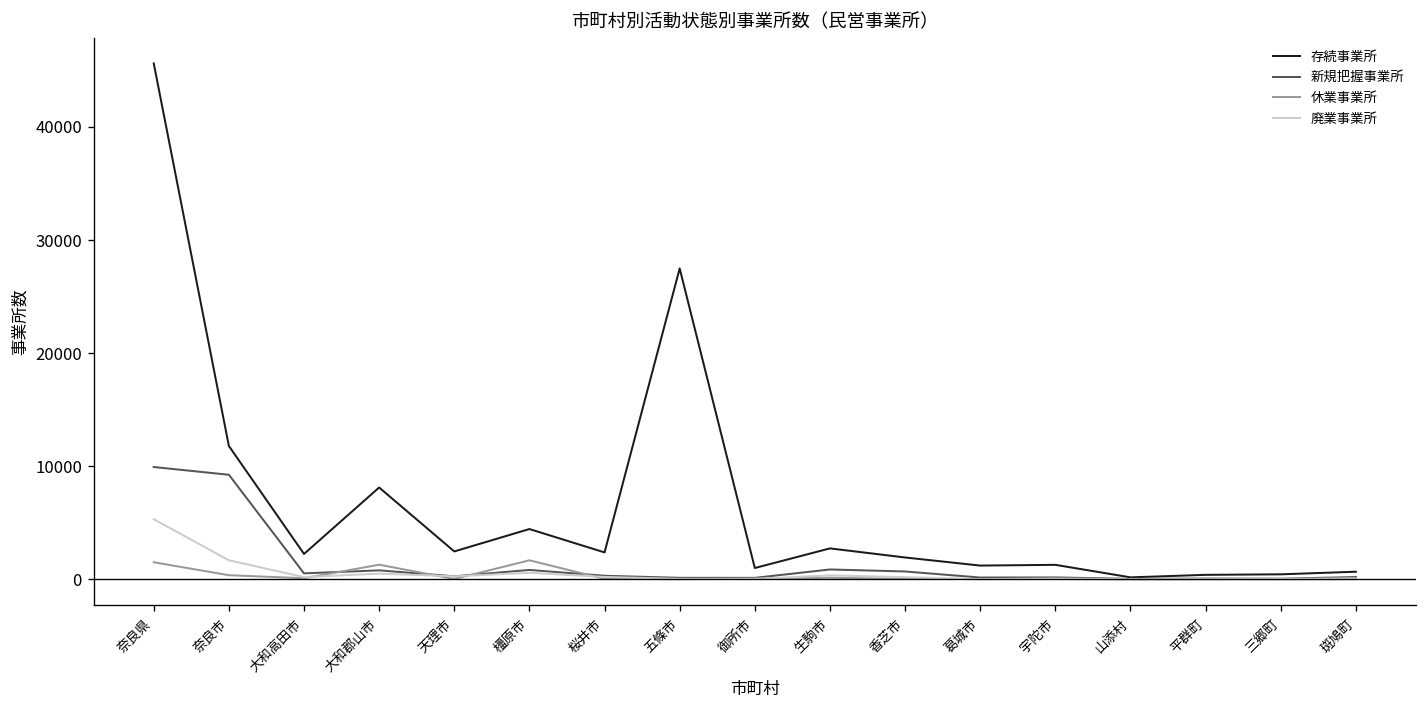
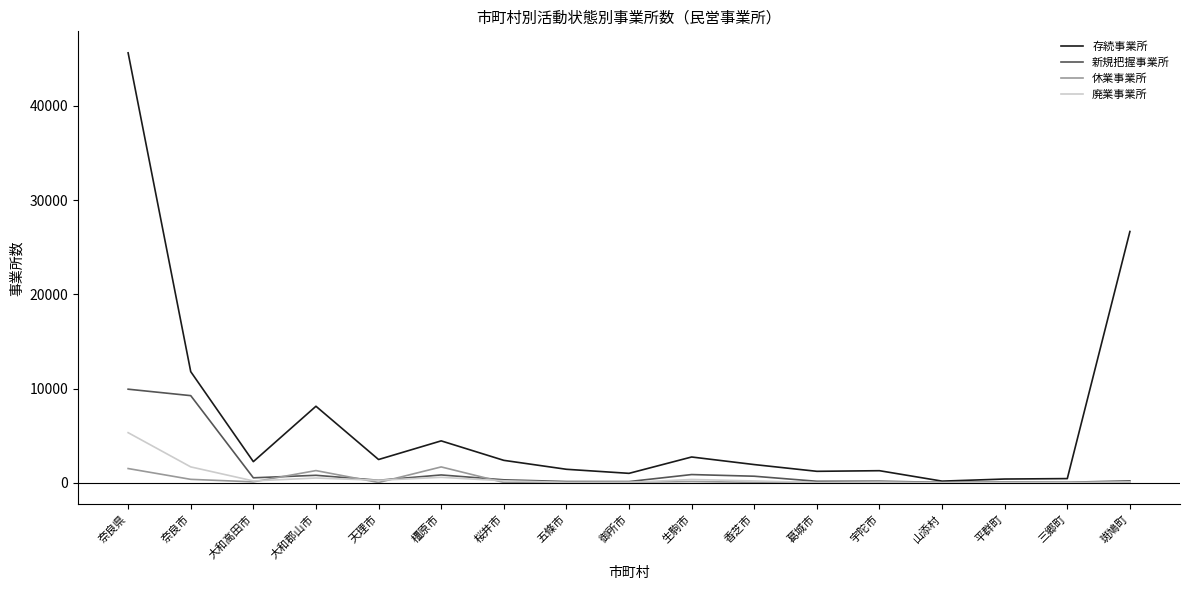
  {
    "存続事業所": {
      "奈良県": 46000,
      "奈良市": 12000,
      "大和高田市": 2000,
      "大和郡山市": 8000,
      "天理市": 2000,
      "橿原市": 4000,
      "桜井市": 2000,
-     "五條市": 27000,
+     "五條市": 1000,
      "御所市": 1000,
      "生駒市": 3000,
      "香芝市": 2000,
      "葛城市": 1000,
      "宇陀市": 1000,
      "平群町": 0,
      "三郷町": 0,
-     "斑鳩町": 1000
+     "斑鳩町": 27000
    },
    "新規把握事業所": {
      "奈良県": 10000,
      "奈良市": 9000,
      "大和高田市": 1000,
      "大和郡山市": 1000,
      "生駒市": 1000,
      "香芝市": 1000
    },
    "休業事業所": {
      "奈良県": 2000,
      "奈良市": 0,
      "大和郡山市": 1000,
      "橿原市": 2000
    },
    "廃業事業所": {
      "奈良県": 5000,
      "奈良市": 2000,
      "大和郡山市": 1000
    }
  }
